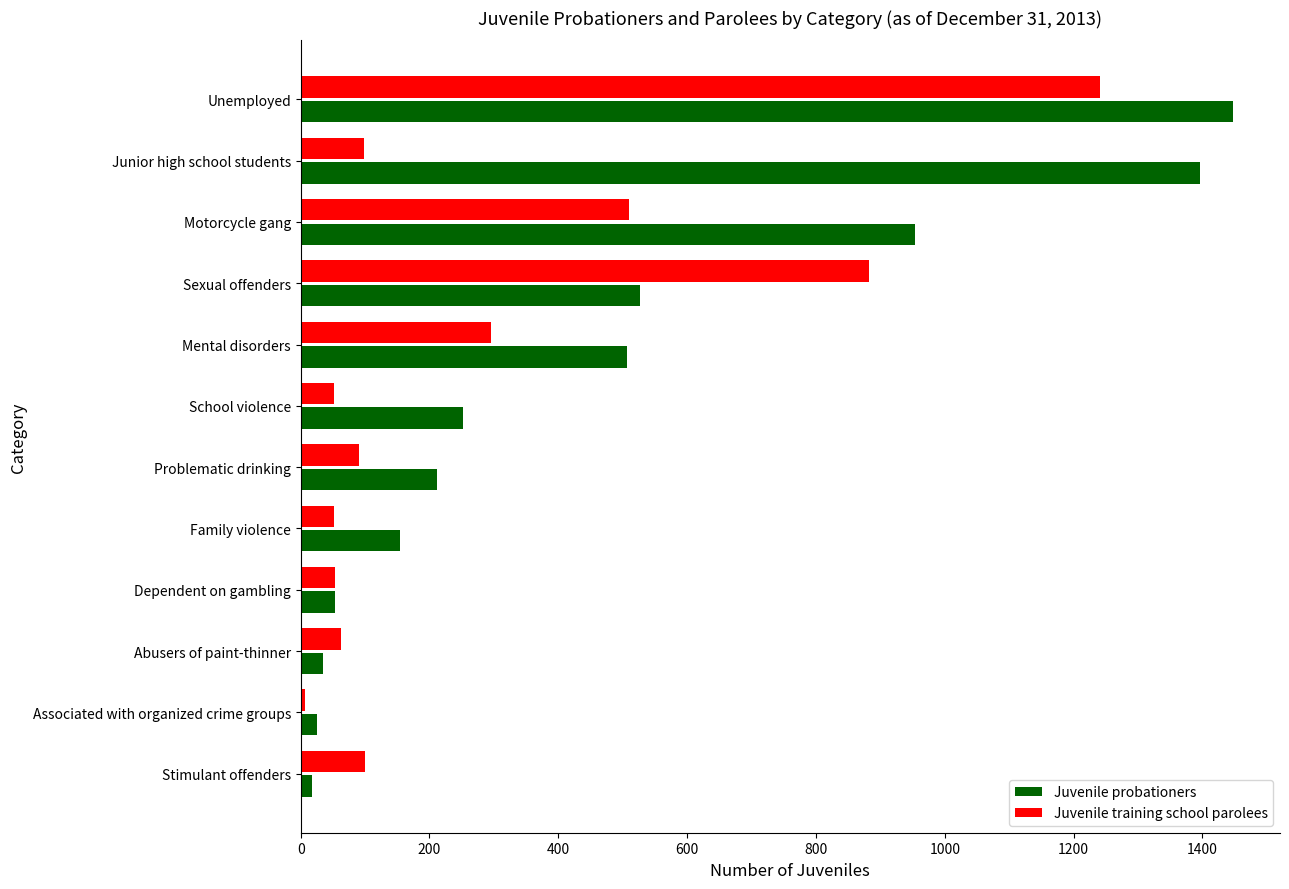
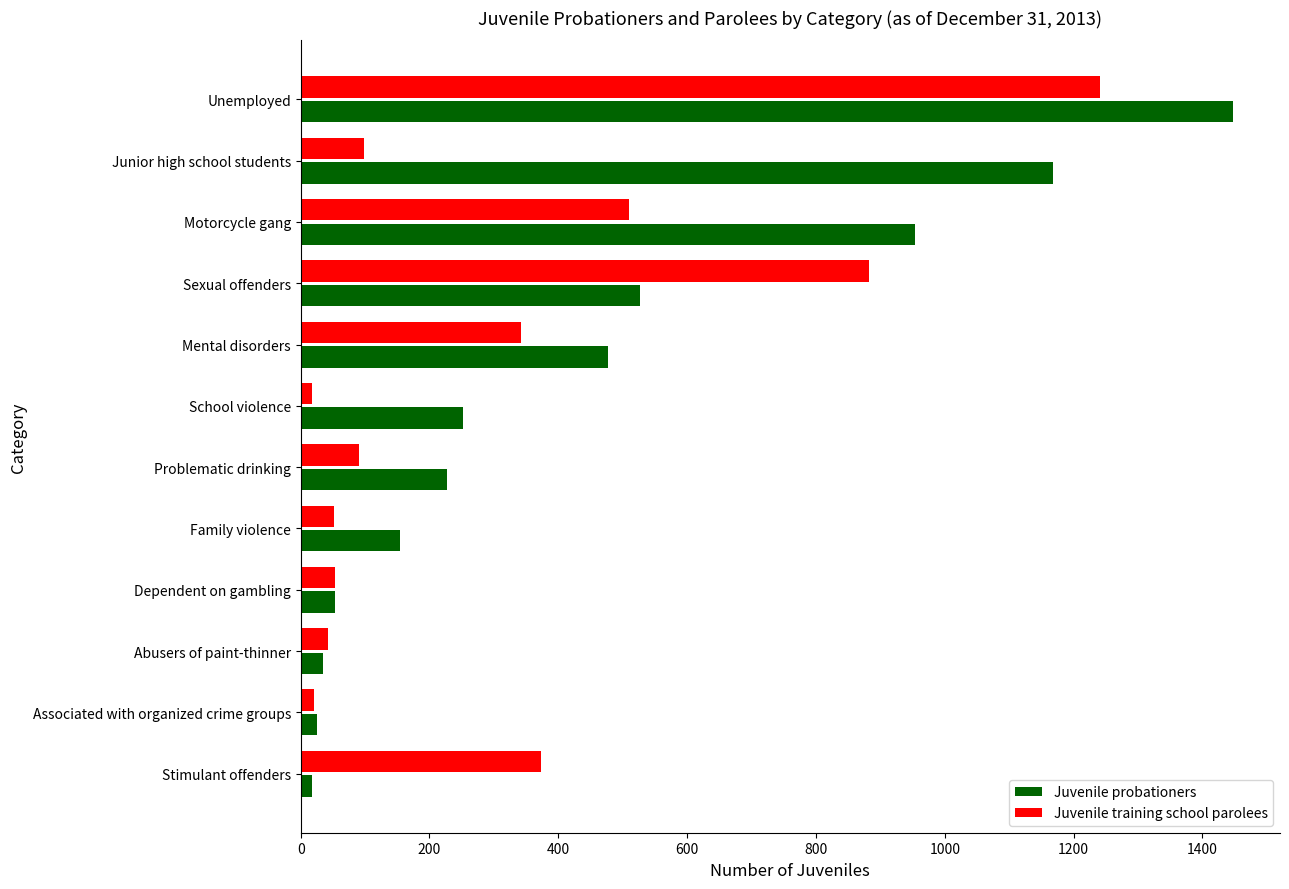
  {
    "Juvenile probationers": {
      "Unemployed": 1450,
-     "Junior high school students": 1400,
+     "Junior high school students": 1170,
      "Motorcycle gang": 950,
      "Sexual offenders": 530,
-     "Mental disorders": 510,
+     "Mental disorders": 480,
      "School violence": 250,
-     "Problematic drinking": 210,
+     "Problematic drinking": 230,
      "Family violence": 160,
      "Dependent on gambling": 50,
      "Abusers of paint-thinner": 40,
      "Associated with organized crime groups": 30,
      "Stimulant offenders": 20
    },
    "Juvenile training school parolees": {
      "Unemployed": 1240,
      "Junior high school students": 100,
      "Motorcycle gang": 510,
      "Sexual offenders": 880,
-     "Mental disorders": 300,
-     "School violence": 50,
+     "Mental disorders": 340,
+     "School violence": 20,
      "Problematic drinking": 90,
      "Family violence": 50,
      "Dependent on gambling": 50,
-     "Abusers of paint-thinner": 60,
-     "Associated with organized crime groups": 10,
-     "Stimulant offenders": 100
+     "Abusers of paint-thinner": 40,
+     "Associated with organized crime groups": 20,
+     "Stimulant offenders": 370
    }
  }
